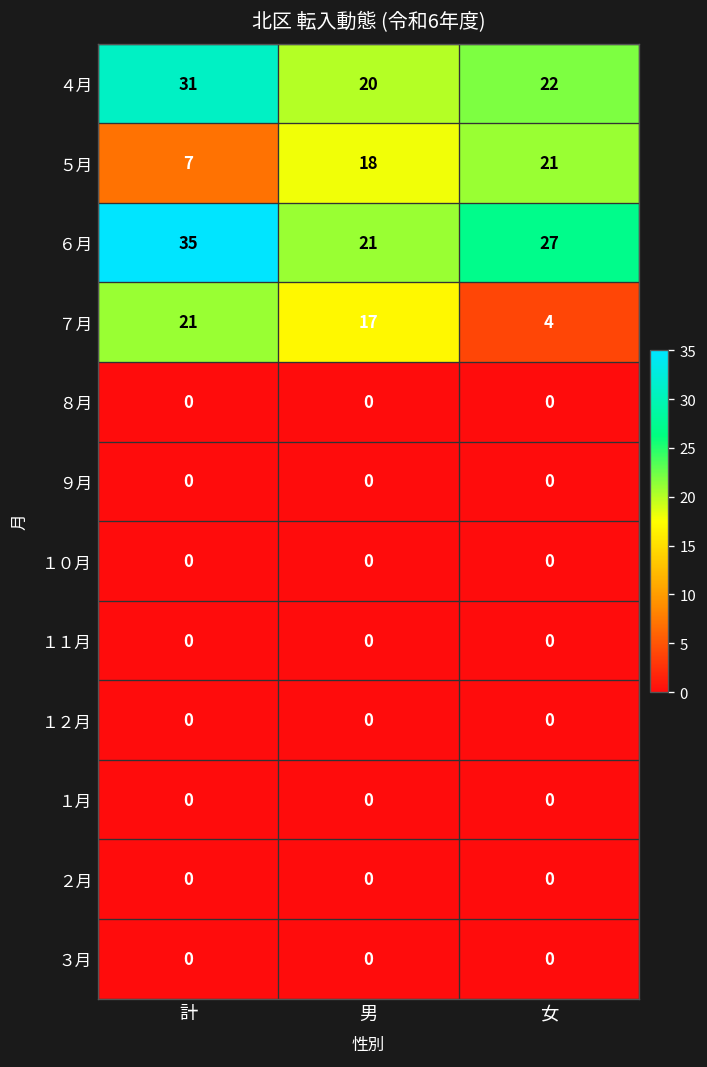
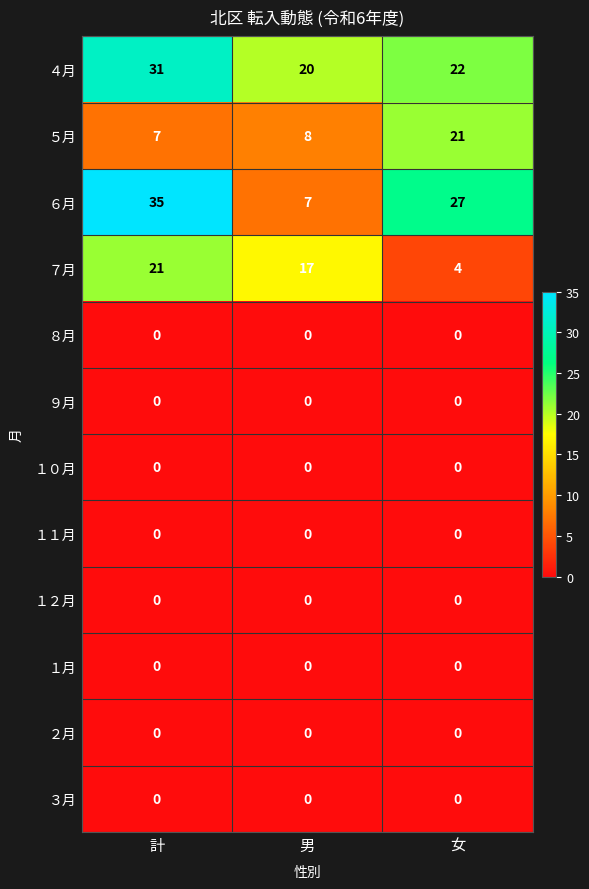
  {
    "４月": {
      "計": 31,
      "男": 20,
      "女": 22
    },
    "５月": {
      "計": 7,
-     "男": 18,
+     "男": 8,
      "女": 21
    },
    "６月": {
      "計": 35,
-     "男": 21,
+     "男": 7,
      "女": 27
    },
    "７月": {
      "計": 21,
      "男": 17,
      "女": 4
    },
    "８月": {
      "計": 0,
      "男": 0,
      "女": 0
    },
    "９月": {
      "計": 0,
      "男": 0,
      "女": 0
    },
    "１０月": {
      "計": 0,
      "男": 0,
      "女": 0
    },
    "１１月": {
      "計": 0,
      "男": 0,
      "女": 0
    },
    "１２月": {
      "計": 0,
      "男": 0,
      "女": 0
    },
    "１月": {
      "計": 0,
      "男": 0,
      "女": 0
    },
    "２月": {
      "計": 0,
      "男": 0,
      "女": 0
    },
    "３月": {
      "計": 0,
      "男": 0,
      "女": 0
    }
  }
